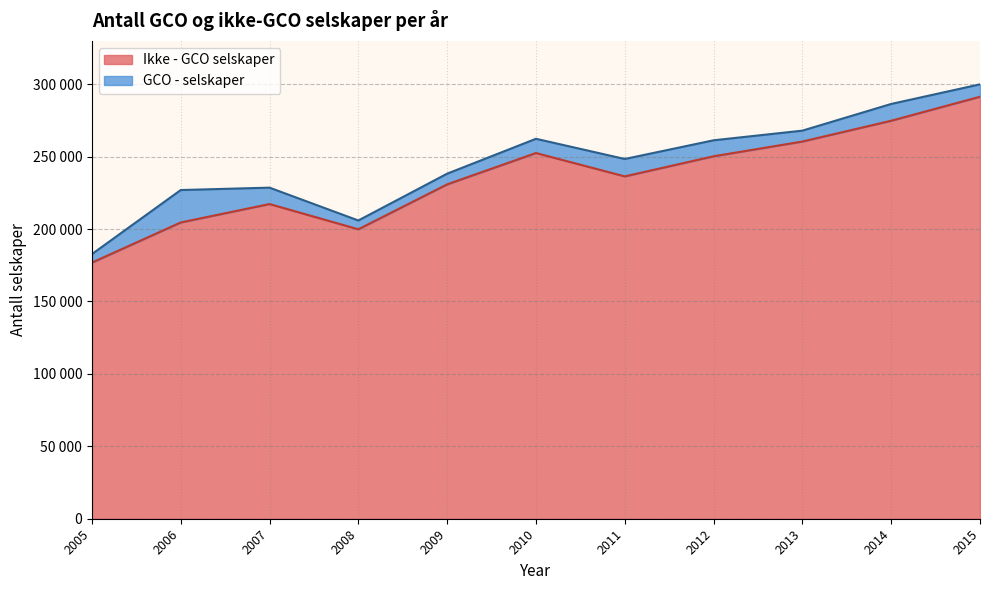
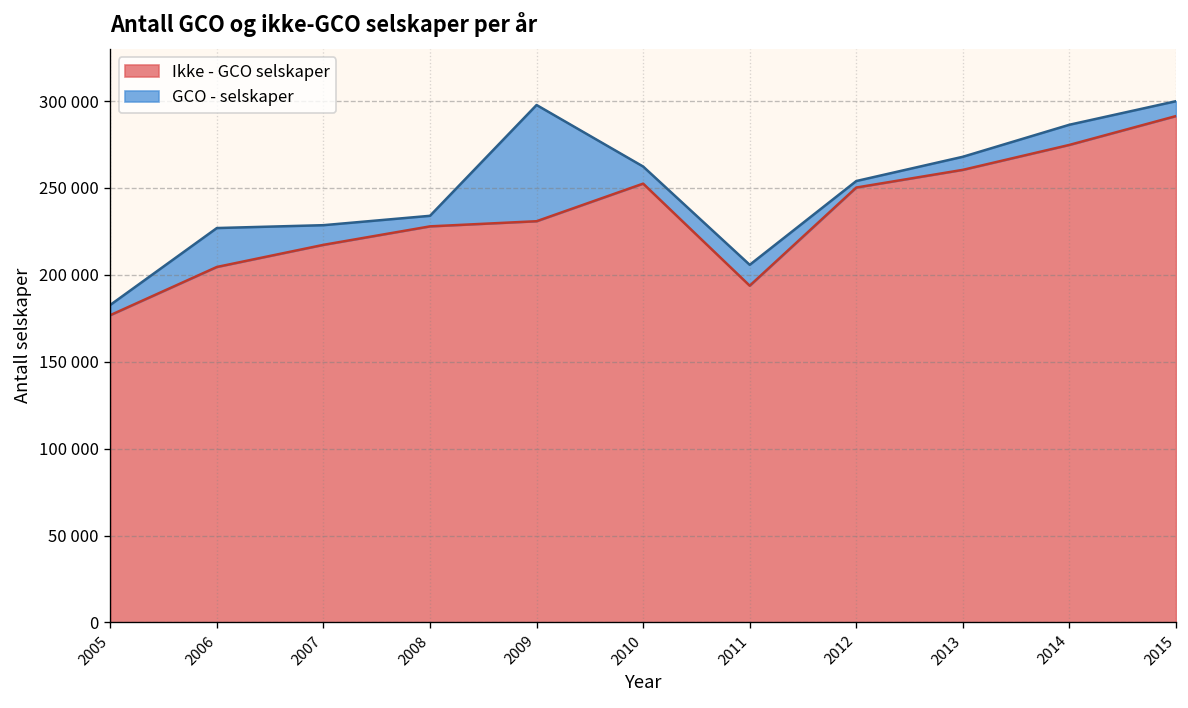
  {
    "Ikke - GCO selskaper": {
      "2005": 177000,
      "2006": 205000,
      "2007": 217000,
-     "2008": 200000,
+     "2008": 228000,
      "2009": 231000,
      "2010": 252000,
-     "2011": 236000,
+     "2011": 194000,
      "2012": 250000,
      "2013": 260000,
      "2014": 275000,
      "2015": 291000
    },
    "GCO - selskaper": {
      "2005": 6000,
      "2006": 22000,
      "2007": 11000,
      "2008": 6000,
-     "2009": 7000,
+     "2009": 67000,
      "2010": 10000,
      "2011": 12000,
-     "2012": 11000,
+     "2012": 4000,
      "2013": 8000,
      "2014": 12000,
      "2015": 9000
    }
  }
